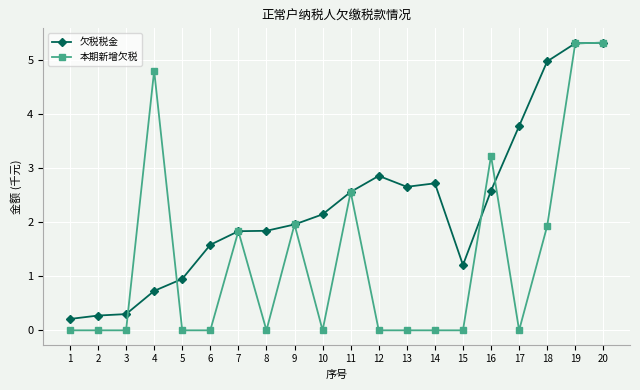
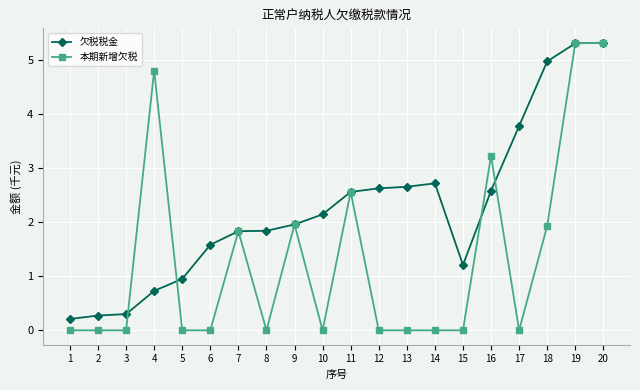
  {
    "欠税税金": {
      "1": 0.2,
      "2": 0.3,
      "3": 0.3,
      "4": 0.7,
      "5": 1.0,
      "6": 1.6,
      "8": 1.8,
      "10": 2.1,
-     "12": 2.9,
+     "12": 2.6,
      "13": 2.7,
      "14": 2.7,
      "15": 1.2,
      "16": 2.6,
      "17": 3.8,
      "18": 5.0
    },
    "本期新增欠税": {
      "1": 0.0,
      "2": 0.0,
      "3": 0.0,
      "4": 4.8,
      "5": 0.0,
      "6": 0.0,
      "8": 0.0,
      "10": 0.0,
      "12": 0.0,
      "13": 0.0,
      "14": 0.0,
      "15": 0.0,
      "16": 3.2,
      "17": 0.0,
      "18": 1.9
    }
  }
